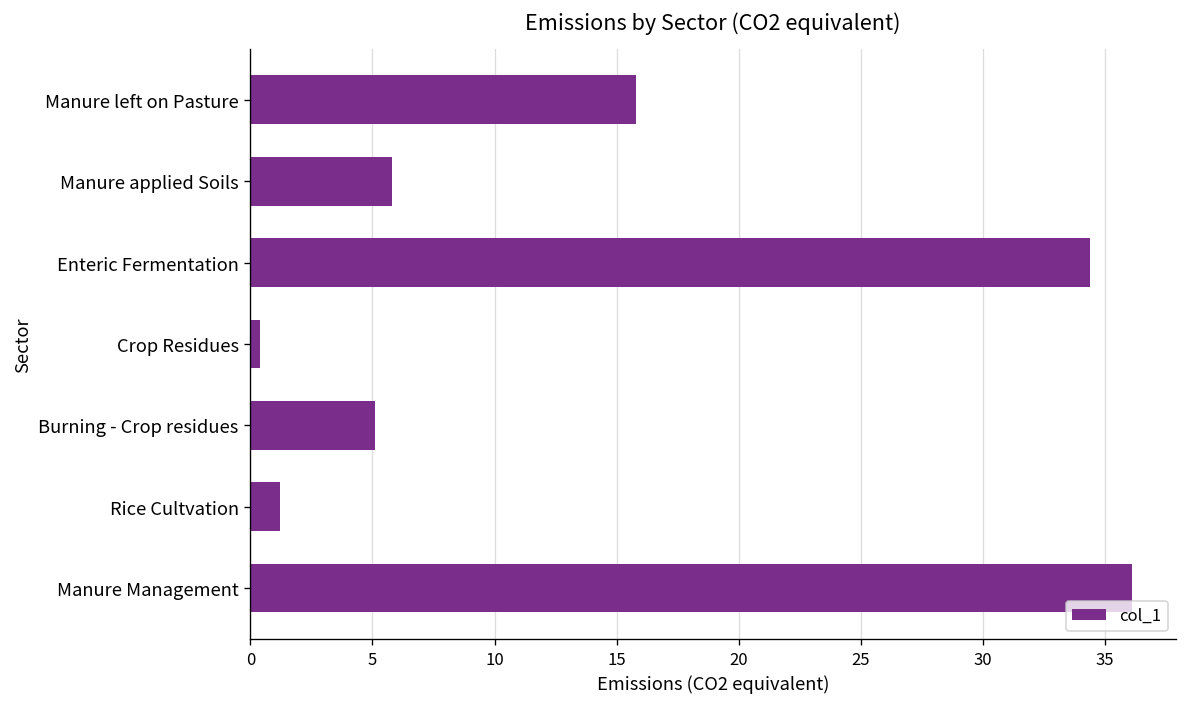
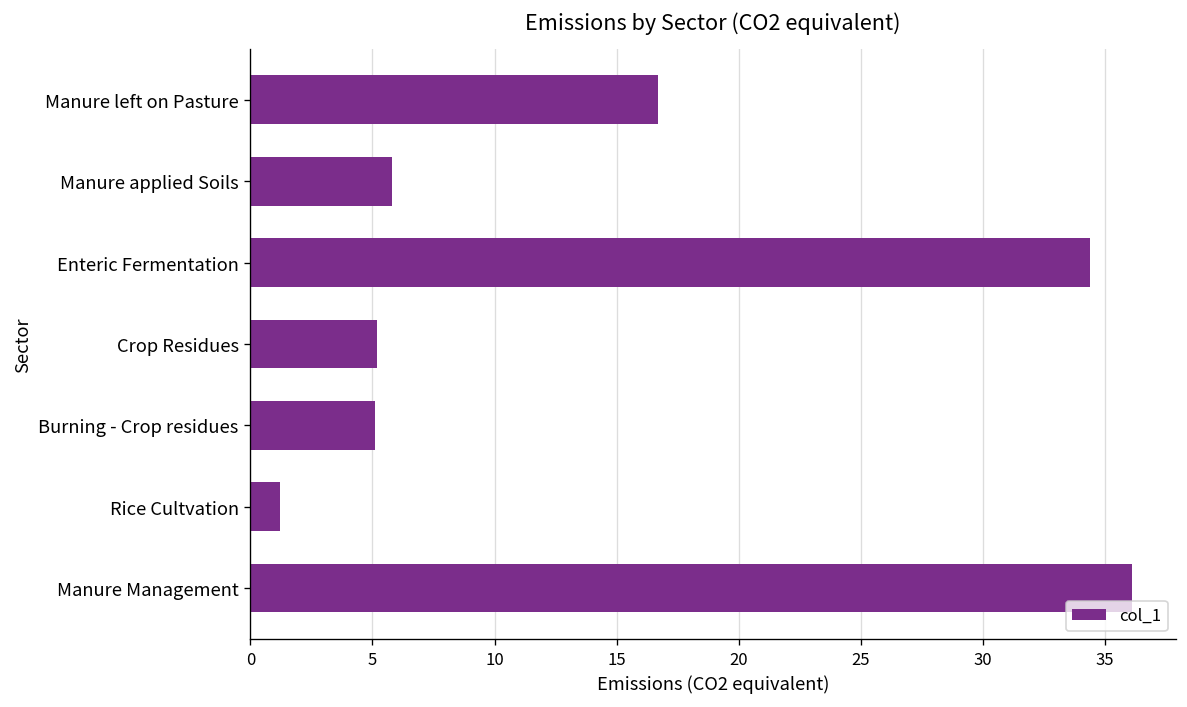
  {
-   "Manure left on Pasture": 15.8,
+   "Manure left on Pasture": 16.7,
    "Manure applied Soils": 5.8,
    "Enteric Fermentation": 34.4,
-   "Crop Residues": 0.4,
+   "Crop Residues": 5.2,
    "Burning - Crop residues": 5.1,
    "Rice Cultvation": 1.2,
    "Manure Management": 36.1
  }
